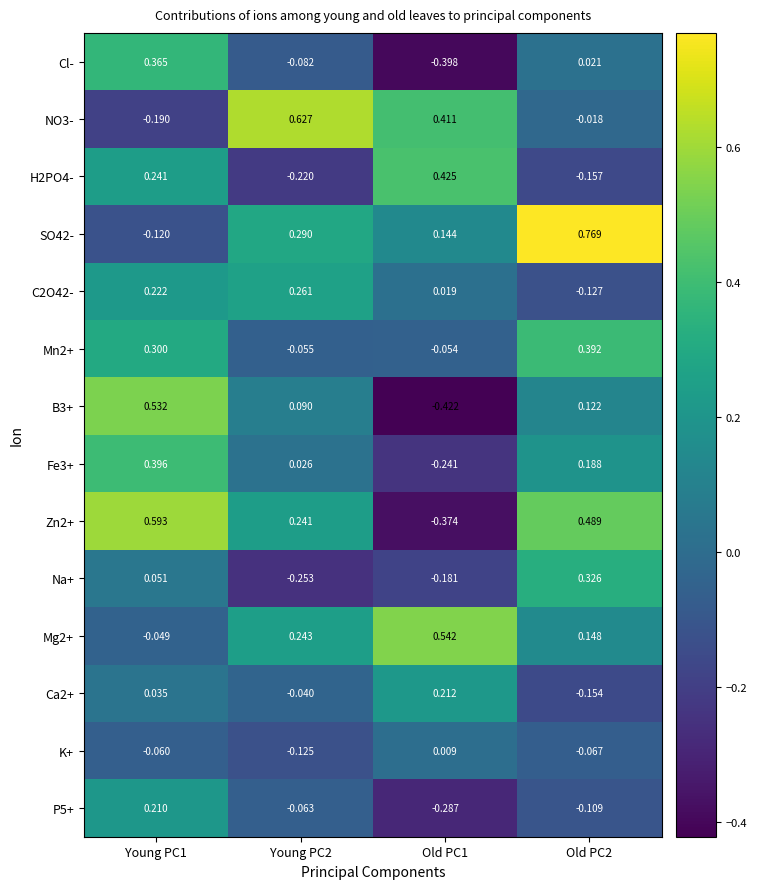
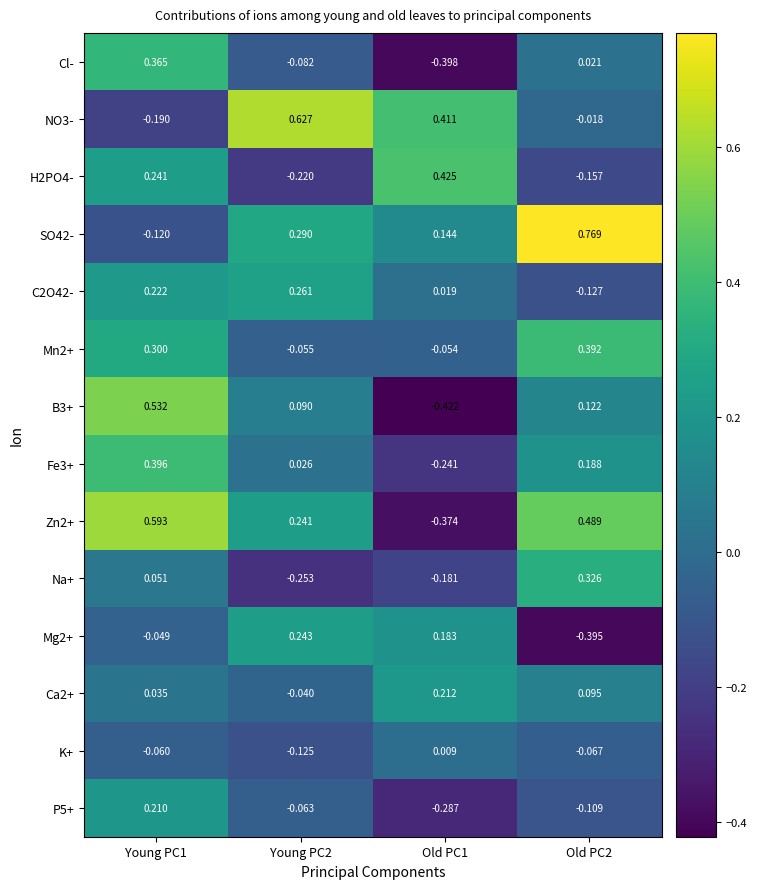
  {
    "Cl-": {
      "Young PC1": 0.365,
      "Young PC2": -0.082,
      "Old PC1": -0.398,
      "Old PC2": 0.021
    },
    "NO3-": {
      "Young PC1": -0.190,
      "Young PC2": 0.627,
      "Old PC1": 0.411,
      "Old PC2": -0.018
    },
    "H2PO4-": {
      "Young PC1": 0.241,
      "Young PC2": -0.220,
      "Old PC1": 0.425,
      "Old PC2": -0.157
    },
    "SO42-": {
      "Young PC1": -0.120,
      "Young PC2": 0.290,
      "Old PC1": 0.144,
      "Old PC2": 0.769
    },
    "C2O42-": {
      "Young PC1": 0.222,
      "Young PC2": 0.261,
      "Old PC1": 0.019,
      "Old PC2": -0.127
    },
    "Mn2+": {
      "Young PC1": 0.300,
      "Young PC2": -0.055,
      "Old PC1": -0.054,
      "Old PC2": 0.392
    },
    "B3+": {
      "Young PC1": 0.532,
      "Young PC2": 0.090,
      "Old PC1": -0.422,
      "Old PC2": 0.122
    },
    "Fe3+": {
      "Young PC1": 0.396,
      "Young PC2": 0.026,
      "Old PC1": -0.241,
      "Old PC2": 0.188
    },
    "Zn2+": {
      "Young PC1": 0.593,
      "Young PC2": 0.241,
      "Old PC1": -0.374,
      "Old PC2": 0.489
    },
    "Na+": {
      "Young PC1": 0.051,
      "Young PC2": -0.253,
      "Old PC1": -0.181,
      "Old PC2": 0.326
    },
    "Mg2+": {
      "Young PC1": -0.049,
      "Young PC2": 0.243,
-     "Old PC1": 0.542,
-     "Old PC2": 0.148
+     "Old PC1": 0.183,
+     "Old PC2": -0.395
    },
    "Ca2+": {
      "Young PC1": 0.035,
      "Young PC2": -0.040,
      "Old PC1": 0.212,
-     "Old PC2": -0.154
+     "Old PC2": 0.095
    },
    "K+": {
      "Young PC1": -0.060,
      "Young PC2": -0.125,
      "Old PC1": 0.009,
      "Old PC2": -0.067
    },
    "P5+": {
      "Young PC1": 0.210,
      "Young PC2": -0.063,
      "Old PC1": -0.287,
      "Old PC2": -0.109
    }
  }
